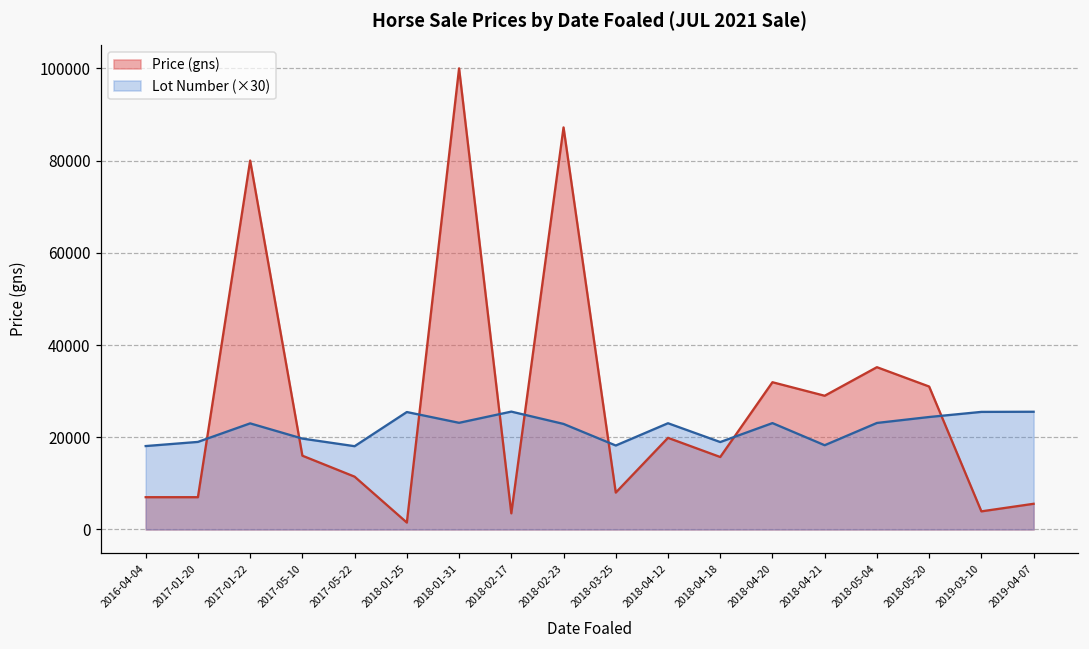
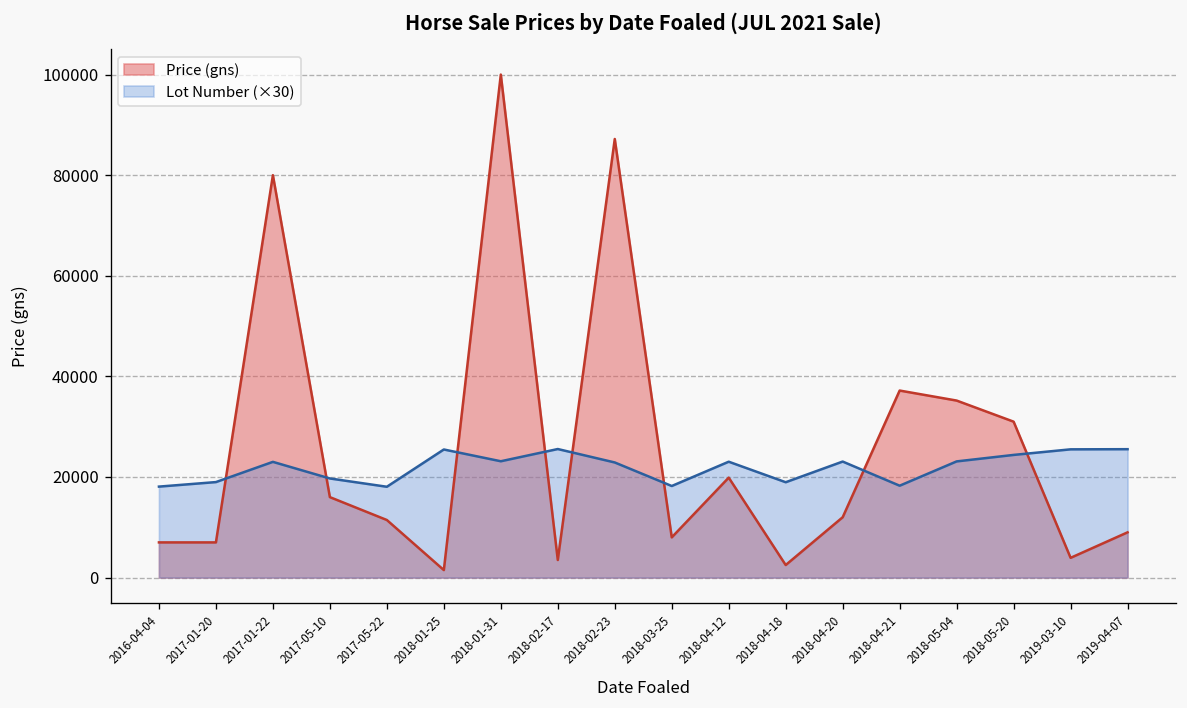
  {
    "Price (gns)": {
      "2016-04-04": 7000,
      "2017-01-20": 7000,
      "2017-01-22": 80000,
      "2017-05-10": 16000,
      "2017-05-22": 11000,
      "2018-01-25": 2000,
      "2018-01-31": 100000,
      "2018-02-17": 4000,
      "2018-02-23": 87000,
      "2018-03-25": 8000,
      "2018-04-12": 20000,
-     "2018-04-18": 16000,
-     "2018-04-20": 32000,
-     "2018-04-21": 29000,
+     "2018-04-18": 3000,
+     "2018-04-20": 12000,
+     "2018-04-21": 37000,
      "2018-05-04": 35000,
      "2018-05-20": 31000,
      "2019-03-10": 4000,
-     "2019-04-07": 6000
+     "2019-04-07": 9000
    },
    "Lot Number (×30)": {
      "2016-04-04": 18000,
      "2017-01-20": 19000,
      "2017-01-22": 23000,
      "2017-05-10": 20000,
      "2017-05-22": 18000,
      "2018-01-25": 25000,
      "2018-01-31": 23000,
      "2018-02-17": 26000,
      "2018-02-23": 23000,
      "2018-03-25": 18000,
      "2018-04-12": 23000,
      "2018-04-18": 19000,
      "2018-04-20": 23000,
      "2018-04-21": 18000,
      "2018-05-04": 23000,
      "2018-05-20": 24000,
      "2019-03-10": 26000,
      "2019-04-07": 26000
    }
  }
